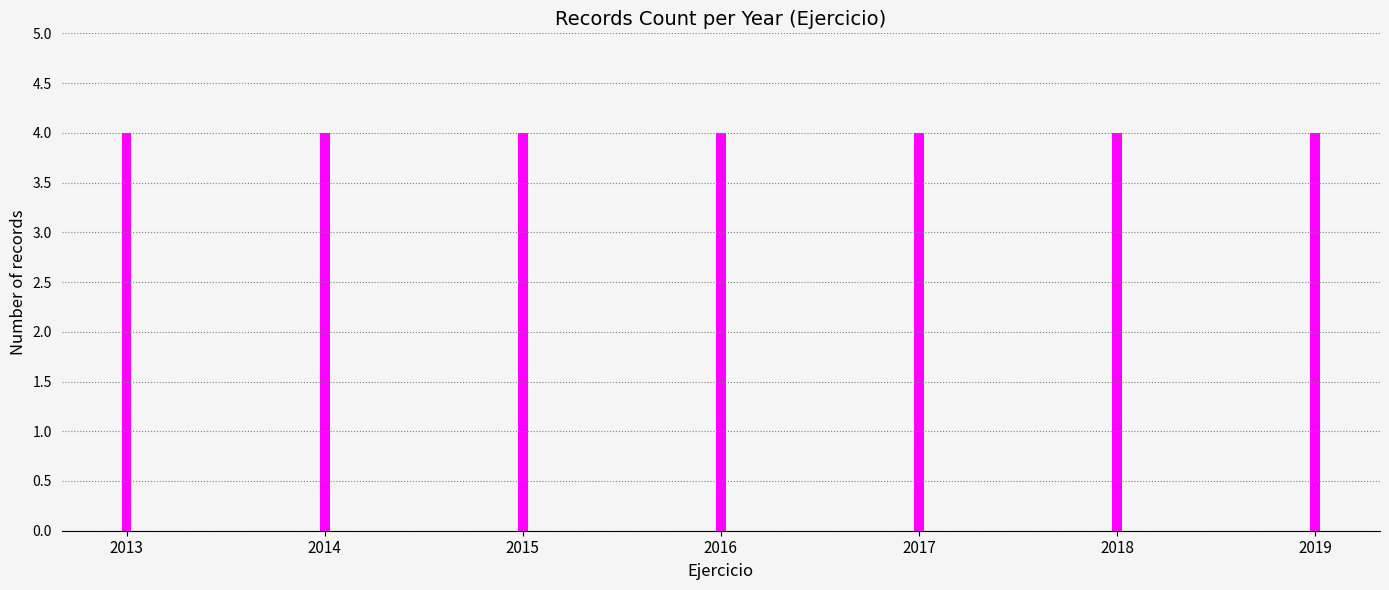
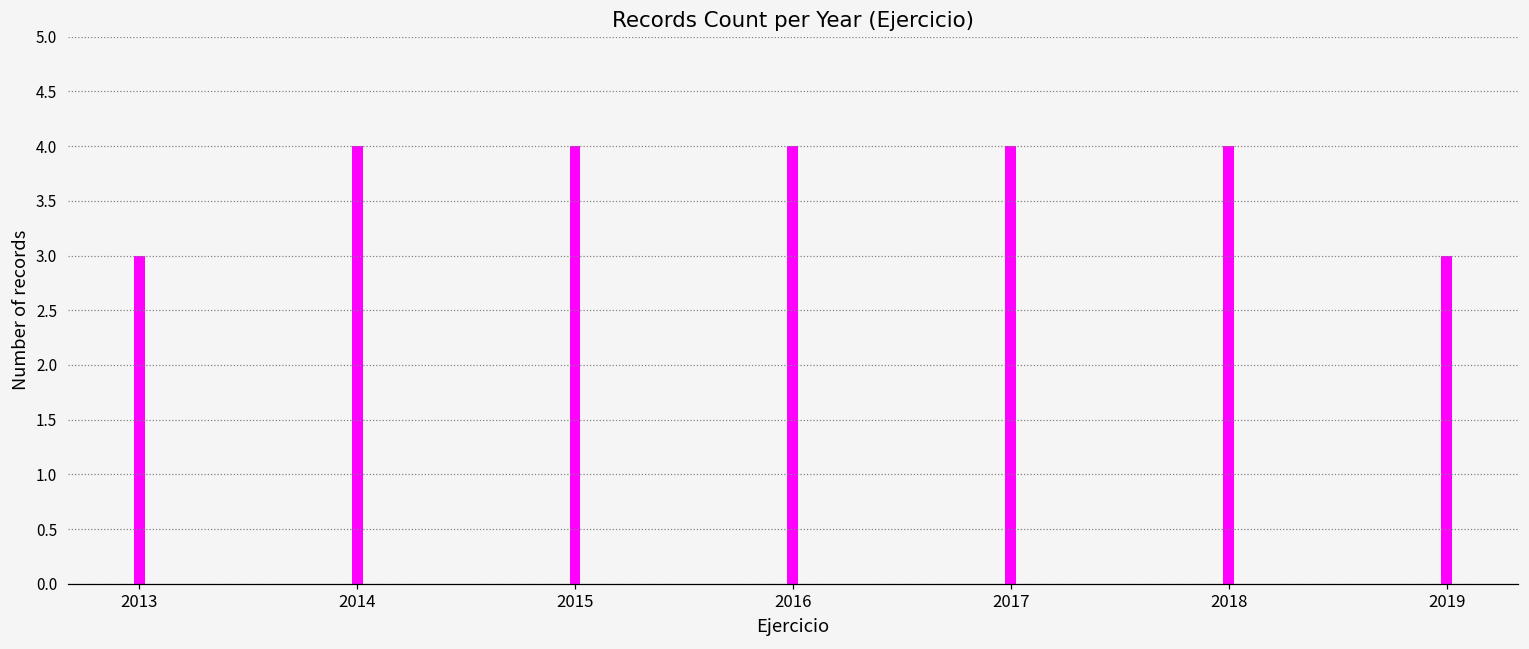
  {
-   "2013": 4,
+   "2013": 3,
    "2014": 4,
    "2015": 4,
    "2016": 4,
    "2017": 4,
    "2018": 4,
-   "2019": 4
+   "2019": 3
  }
